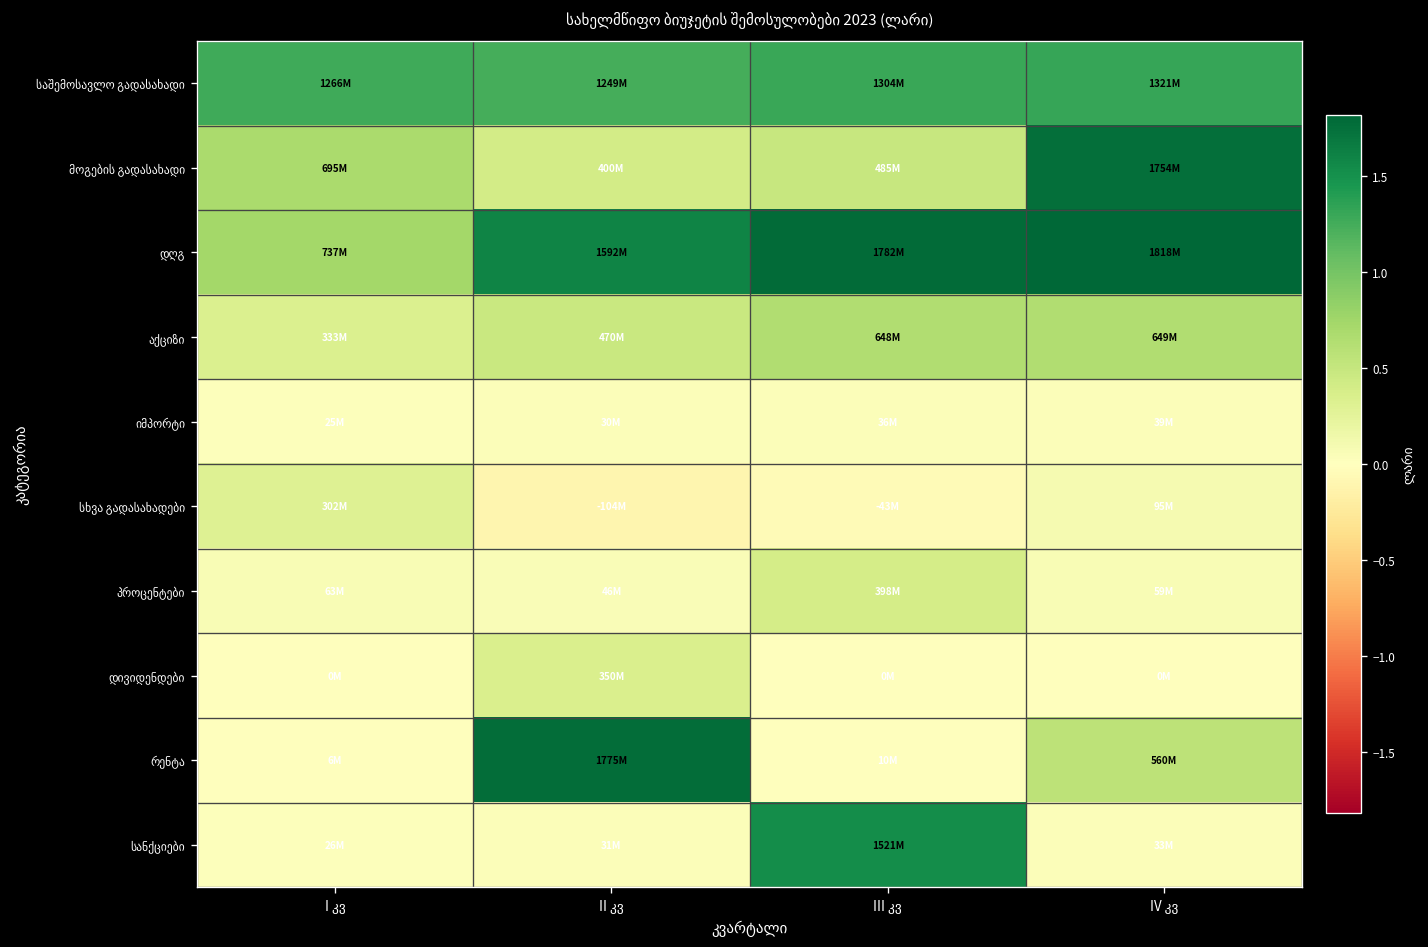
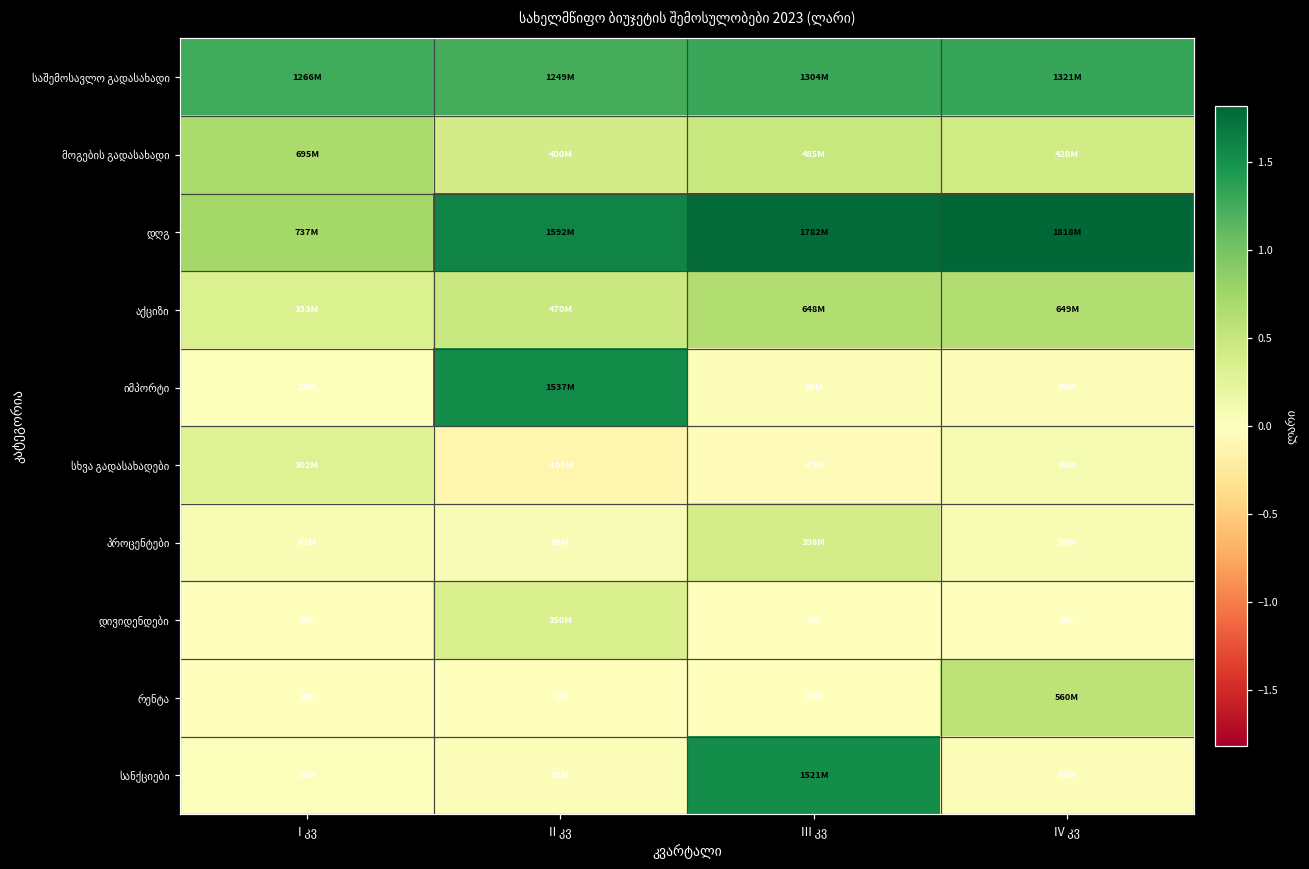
  {
    "საშემოსავლო გადასახადი": {
      "I კვ": "1266M",
      "II კვ": "1249M",
      "III კვ": "1304M",
      "IV კვ": "1321M"
    },
    "მოგების გადასახადი": {
      "I კვ": "695M",
      "II კვ": "400M",
      "III კვ": "485M",
-     "IV კვ": "1754M"
+     "IV კვ": "420M"
    },
    "დღგ": {
      "I კვ": "737M",
      "II კვ": "1592M",
      "III კვ": "1782M",
      "IV კვ": "1818M"
    },
    "აქციზი": {
      "I კვ": "333M",
      "II კვ": "470M",
      "III კვ": "648M",
      "IV კვ": "649M"
    },
    "იმპორტი": {
      "I კვ": "25M",
-     "II კვ": "30M",
+     "II კვ": "1537M",
      "III კვ": "36M",
      "IV კვ": "39M"
    },
    "სხვა გადასახადები": {
      "I კვ": "302M",
      "II კვ": "-104M",
      "III კვ": "-43M",
      "IV კვ": "95M"
    },
    "პროცენტები": {
      "I კვ": "63M",
      "II კვ": "46M",
      "III კვ": "398M",
      "IV კვ": "59M"
    },
    "დივიდენდები": {
      "I კვ": "0M",
      "II კვ": "350M",
      "III კვ": "0M",
      "IV კვ": "0M"
    },
    "რენტა": {
      "I კვ": "6M",
-     "II კვ": "1775M",
+     "II კვ": "4M",
      "III კვ": "10M",
      "IV კვ": "560M"
    },
    "სანქციები": {
      "I კვ": "26M",
      "II კვ": "31M",
      "III კვ": "1521M",
      "IV კვ": "33M"
    }
  }
